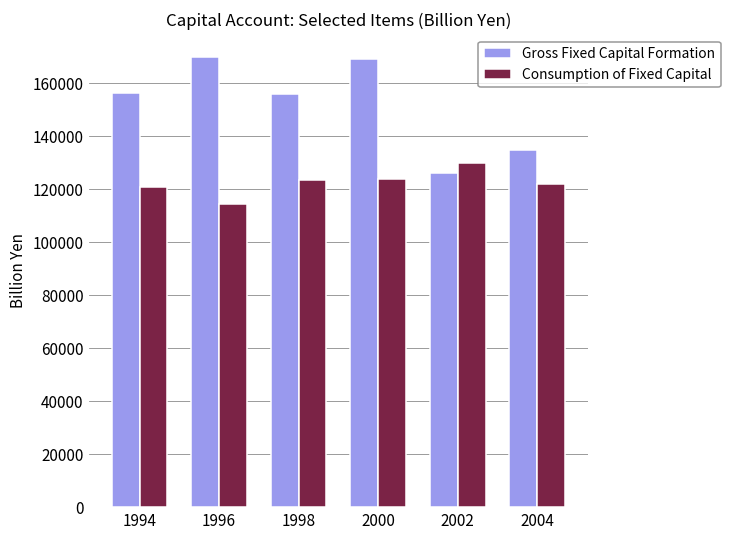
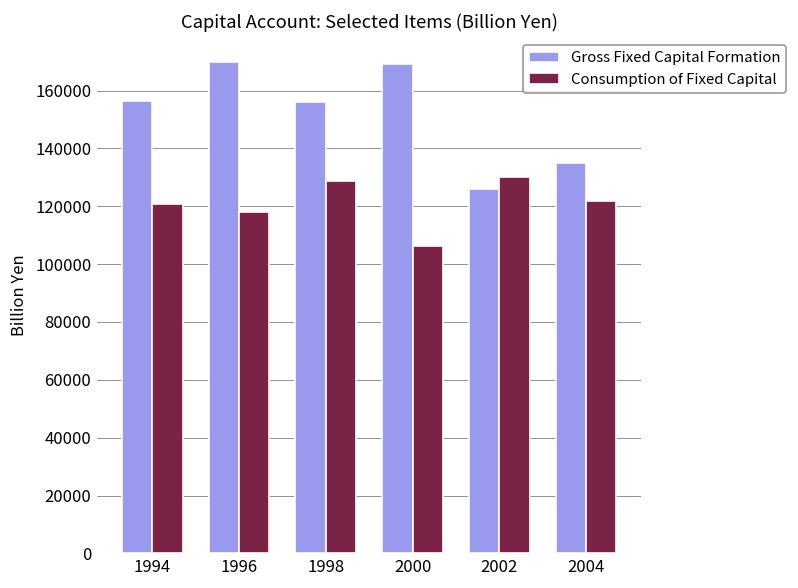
  {
    "Gross Fixed Capital Formation": {
      "1994": 156000,
      "1996": 170000,
      "1998": 156000,
      "2000": 169000,
      "2002": 126000,
      "2004": 135000
    },
    "Consumption of Fixed Capital": {
      "1994": 121000,
-     "1996": 114000,
-     "1998": 124000,
-     "2000": 124000,
+     "1996": 118000,
+     "1998": 129000,
+     "2000": 106000,
      "2002": 130000,
      "2004": 122000
    }
  }
